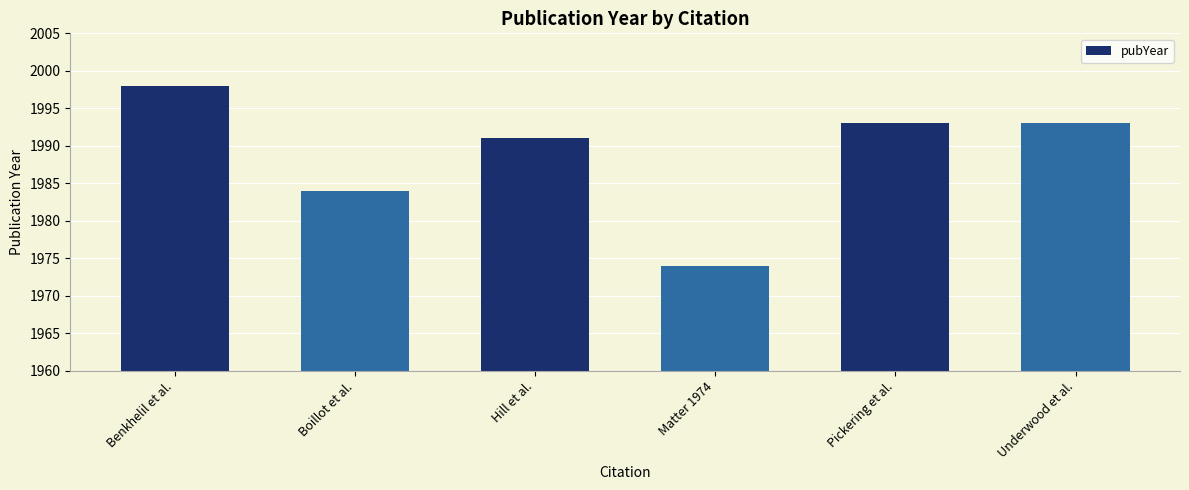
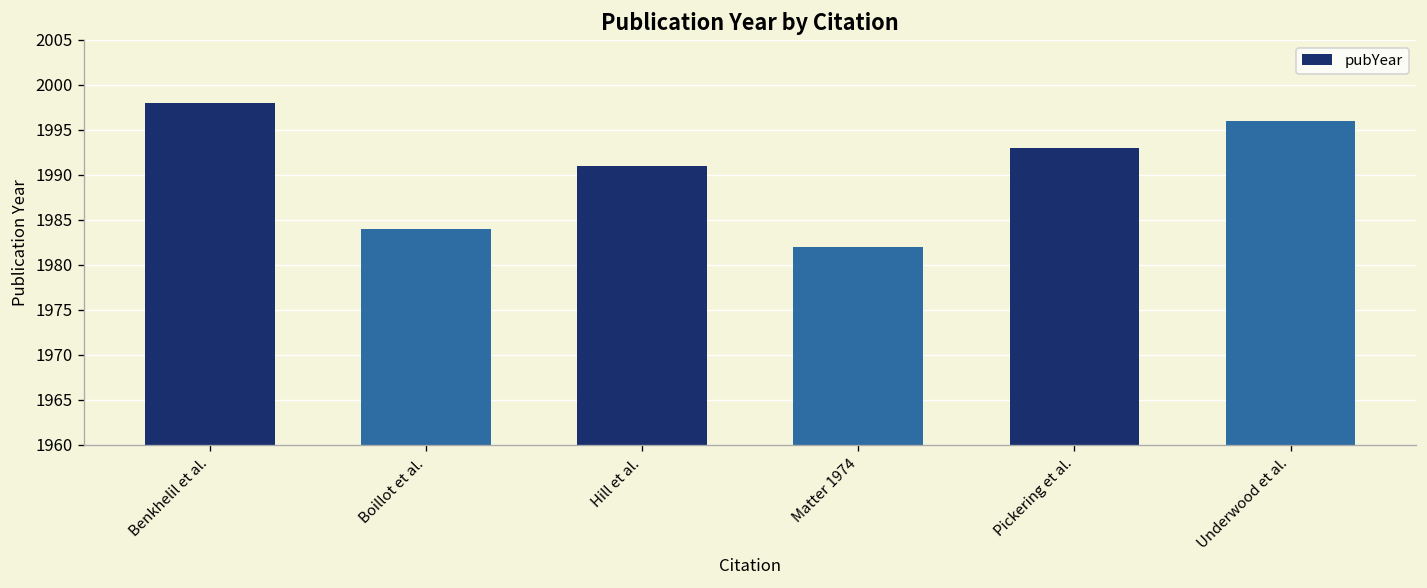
  {
    "Benkhelil et al.": 1998,
    "Boillot et al.": 1984,
    "Hill et al.": 1991,
-   "Matter 1974": 1974,
+   "Matter 1974": 1982,
    "Pickering et al.": 1993,
-   "Underwood et al.": 1993
+   "Underwood et al.": 1996
  }
